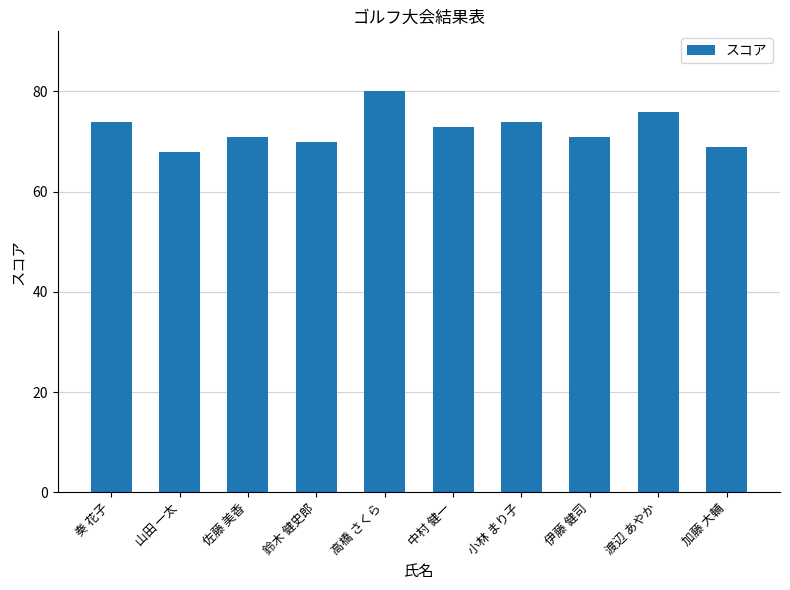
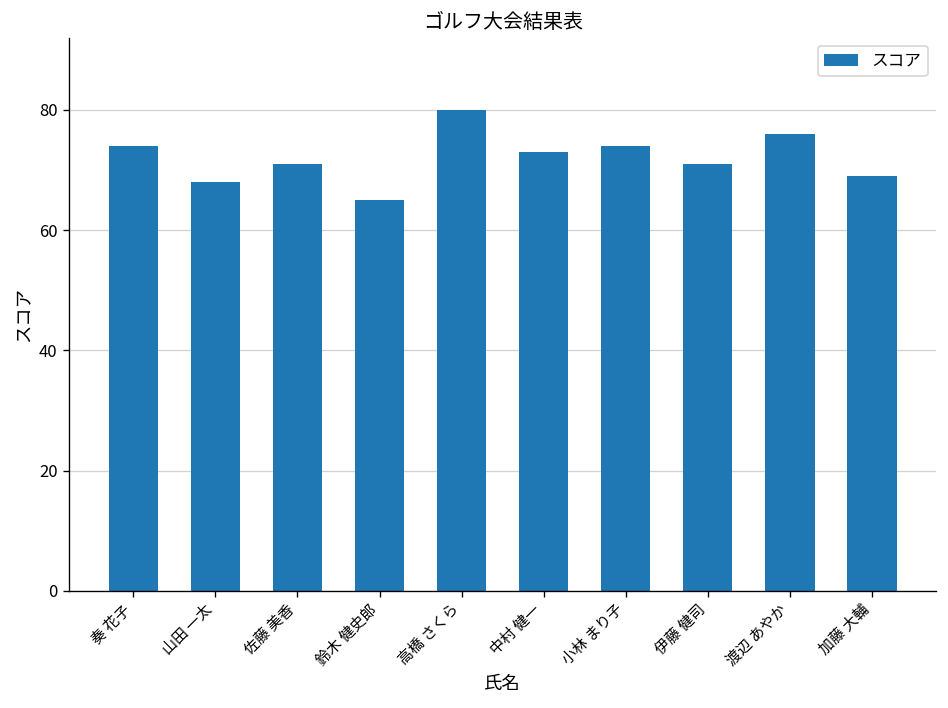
  {
    "奏 花子": 74,
    "山田 一太": 68,
    "佐藤 美香": 71,
-   "鈴木 健史郎": 70,
+   "鈴木 健史郎": 65,
    "高橋 さくら": 80,
    "中村 健一": 73,
    "小林 まり子": 74,
    "伊藤 健司": 71,
    "渡辺 あやか": 76,
    "加藤 大輔": 69
  }
